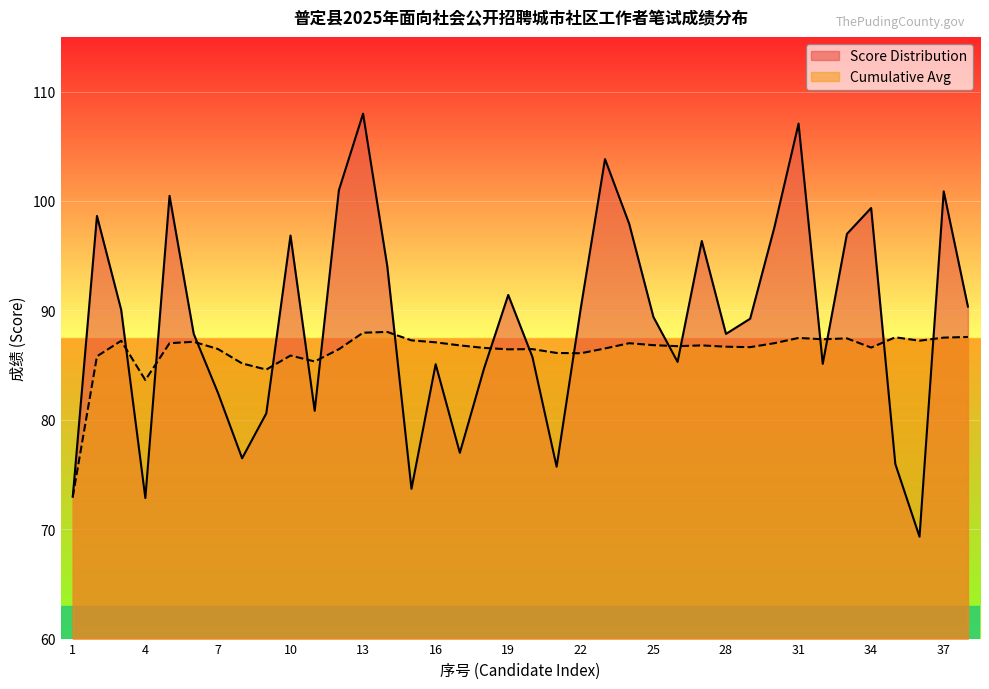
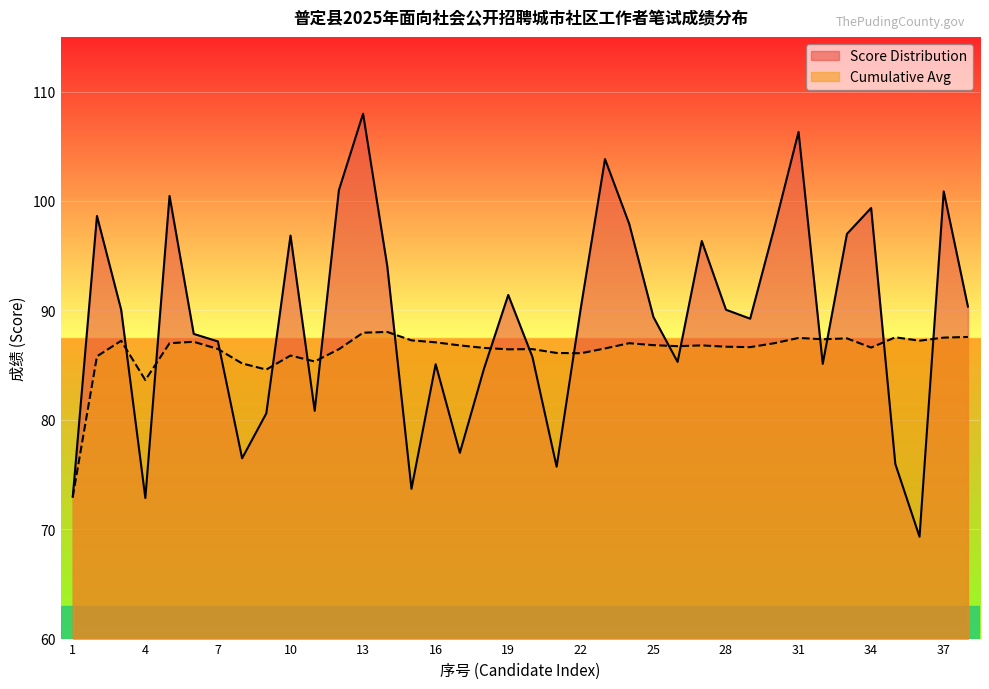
  {
    "Score Distribution": {
      "4": 72.9,
-     "7": 82.5,
+     "7": 87.2,
      "10": 96.8,
      "13": 108.0,
      "16": 85.1,
      "19": 91.4,
      "22": 90.2,
      "25": 89.4,
-     "28": 87.9,
-     "31": 107.1,
+     "28": 90.1,
+     "31": 106.3,
      "34": 99.4,
      "37": 100.9
    },
    "Cumulative Avg": {
      "4": 83.6,
      "7": 86.5,
      "10": 85.9,
      "13": 88.0,
      "16": 87.1,
      "19": 86.4,
      "22": 86.1,
      "25": 86.8,
      "28": 86.7,
      "31": 87.5,
      "34": 86.6,
      "37": 87.5
    }
  }
